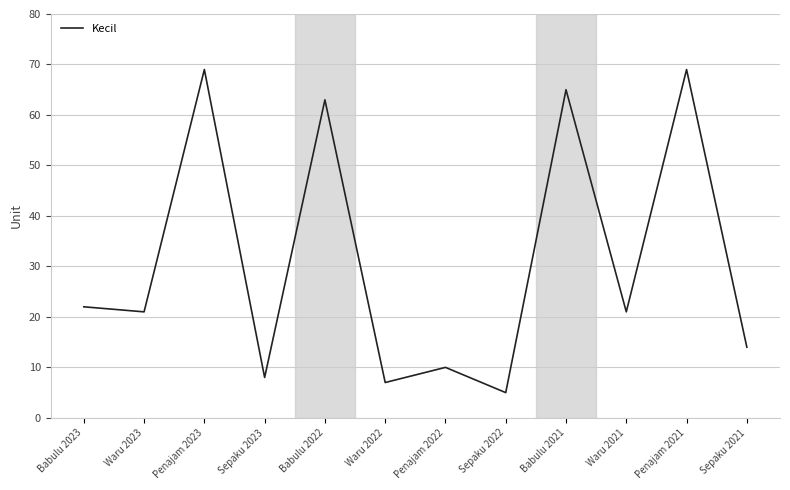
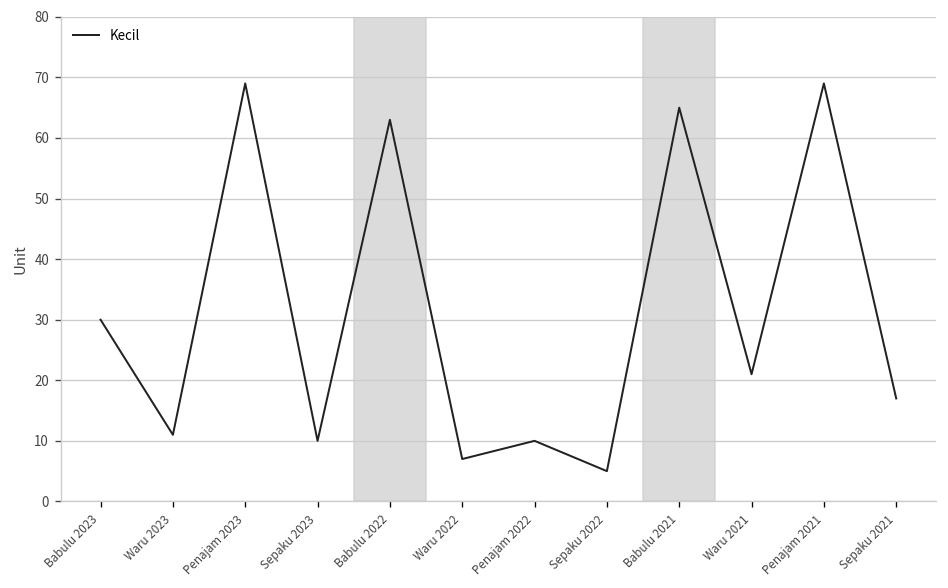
  {
-   "Babulu 2023": 22,
-   "Waru 2023": 21,
+   "Babulu 2023": 30,
+   "Waru 2023": 11,
    "Penajam 2023": 69,
-   "Sepaku 2023": 8,
+   "Sepaku 2023": 10,
    "Babulu 2022": 63,
    "Waru 2022": 7,
    "Penajam 2022": 10,
    "Sepaku 2022": 5,
    "Babulu 2021": 65,
    "Waru 2021": 21,
    "Penajam 2021": 69,
-   "Sepaku 2021": 14
+   "Sepaku 2021": 17
  }
